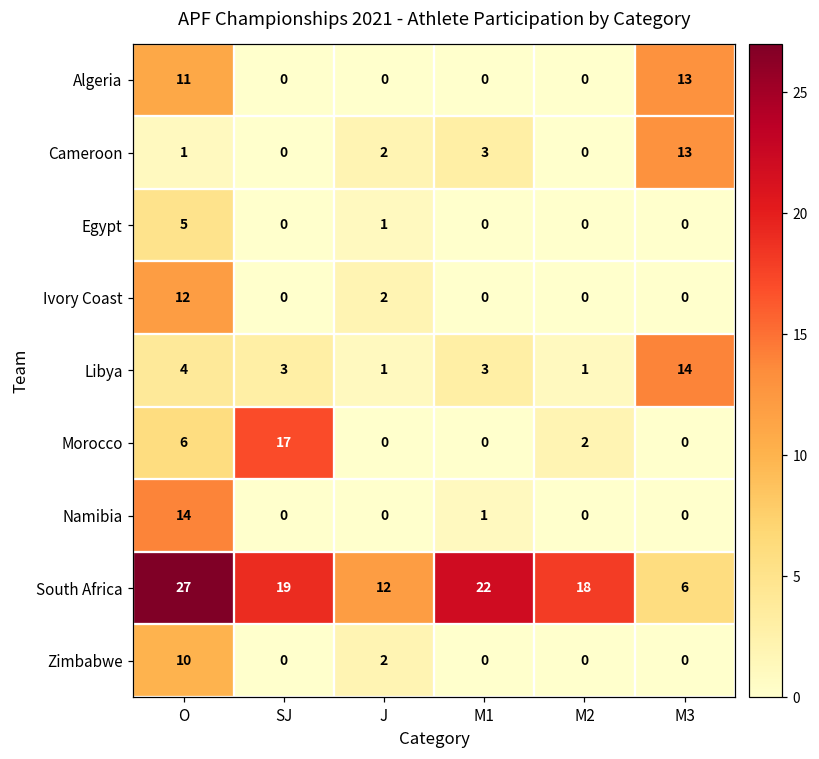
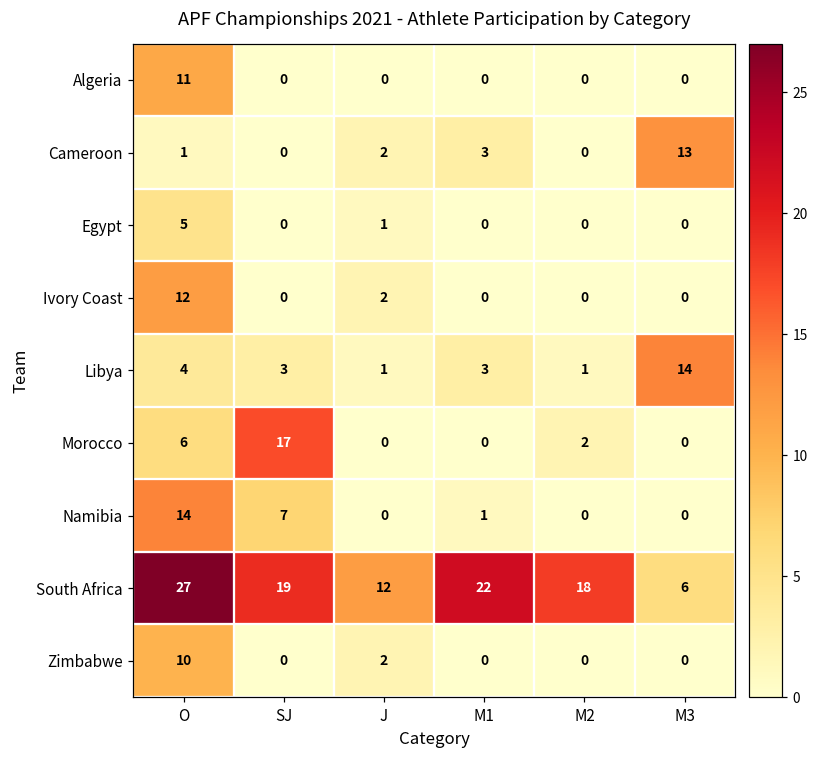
  {
    "Algeria": {
      "O": 11,
      "SJ": 0,
      "J": 0,
      "M1": 0,
      "M2": 0,
-     "M3": 13
+     "M3": 0
    },
    "Cameroon": {
      "O": 1,
      "SJ": 0,
      "J": 2,
      "M1": 3,
      "M2": 0,
      "M3": 13
    },
    "Egypt": {
      "O": 5,
      "SJ": 0,
      "J": 1,
      "M1": 0,
      "M2": 0,
      "M3": 0
    },
    "Ivory Coast": {
      "O": 12,
      "SJ": 0,
      "J": 2,
      "M1": 0,
      "M2": 0,
      "M3": 0
    },
    "Libya": {
      "O": 4,
      "SJ": 3,
      "J": 1,
      "M1": 3,
      "M2": 1,
      "M3": 14
    },
    "Morocco": {
      "O": 6,
      "SJ": 17,
      "J": 0,
      "M1": 0,
      "M2": 2,
      "M3": 0
    },
    "Namibia": {
      "O": 14,
-     "SJ": 0,
+     "SJ": 7,
      "J": 0,
      "M1": 1,
      "M2": 0,
      "M3": 0
    },
    "South Africa": {
      "O": 27,
      "SJ": 19,
      "J": 12,
      "M1": 22,
      "M2": 18,
      "M3": 6
    },
    "Zimbabwe": {
      "O": 10,
      "SJ": 0,
      "J": 2,
      "M1": 0,
      "M2": 0,
      "M3": 0
    }
  }
